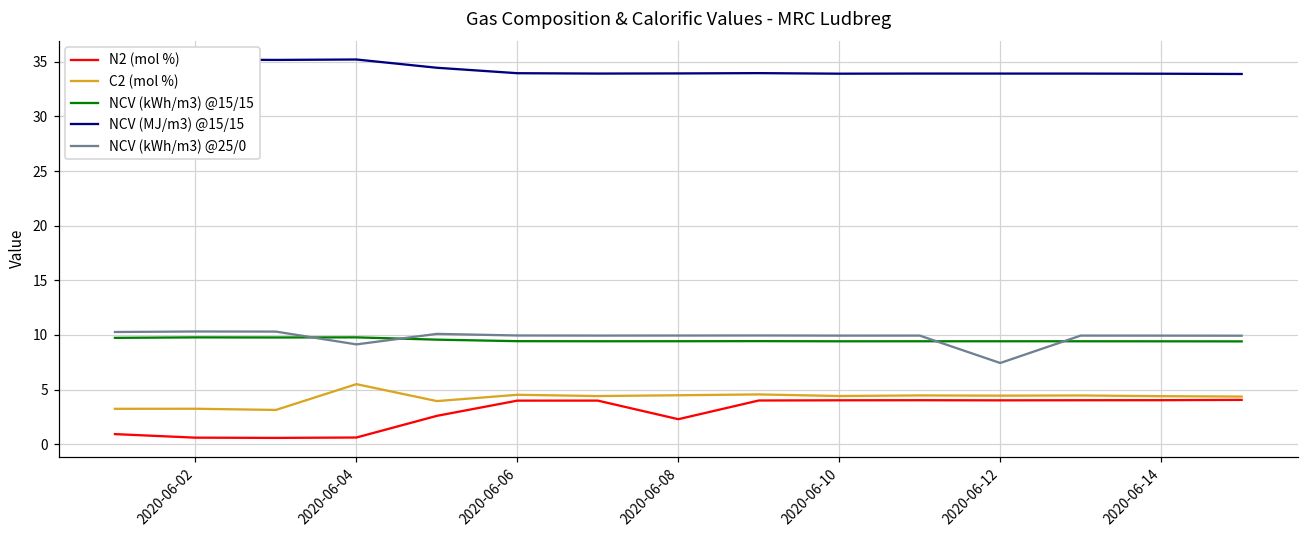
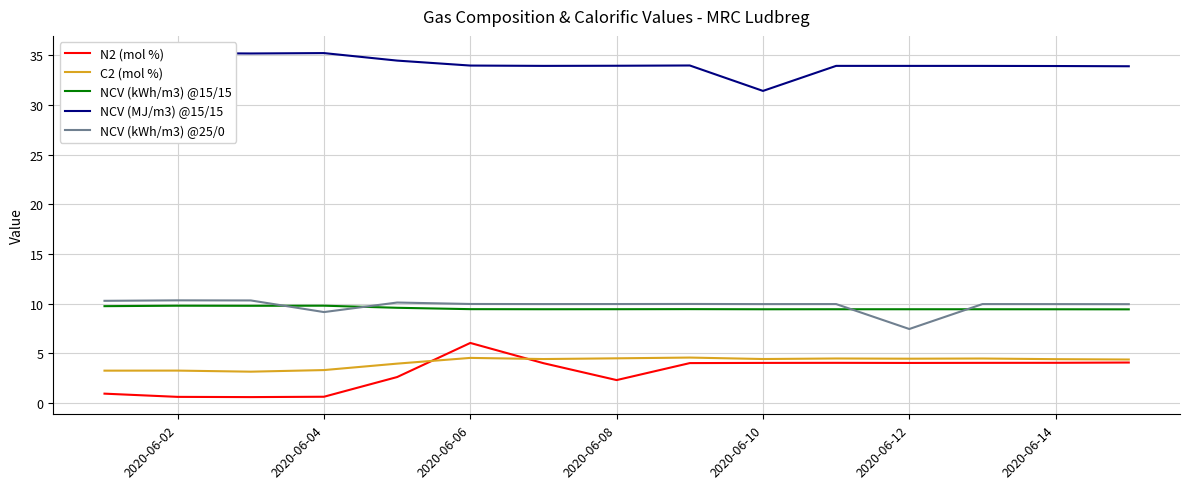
  {
    "N2 (mol %)": {
      "2020-06-02": 1,
      "2020-06-04": 1,
-     "2020-06-06": 4,
+     "2020-06-06": 6,
      "2020-06-08": 2,
      "2020-06-10": 4,
      "2020-06-12": 4,
      "2020-06-14": 4
    },
    "C2 (mol %)": {
      "2020-06-02": 3,
-     "2020-06-04": 6,
+     "2020-06-04": 3,
      "2020-06-06": 5,
      "2020-06-08": 4,
      "2020-06-10": 4,
      "2020-06-12": 4,
      "2020-06-14": 4
    },
    "NCV (kWh/m3) @15/15": {
      "2020-06-02": 10,
      "2020-06-04": 10,
      "2020-06-06": 9,
      "2020-06-08": 9,
      "2020-06-10": 9,
      "2020-06-12": 9,
      "2020-06-14": 9
    },
    "NCV (MJ/m3) @15/15": {
      "2020-06-04": 35,
      "2020-06-06": 34,
      "2020-06-08": 34,
-     "2020-06-10": 34,
+     "2020-06-10": 31,
      "2020-06-12": 34,
      "2020-06-14": 34
    },
    "NCV (kWh/m3) @25/0": {
      "2020-06-02": 10,
      "2020-06-04": 9,
      "2020-06-06": 10,
      "2020-06-08": 10,
      "2020-06-10": 10,
      "2020-06-12": 7,
      "2020-06-14": 10
    }
  }
